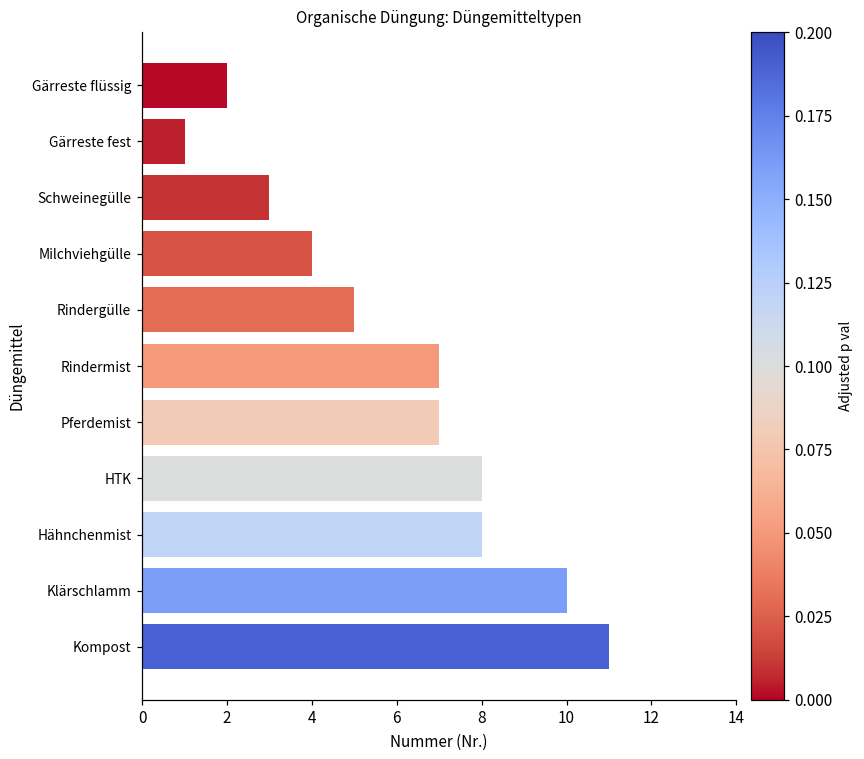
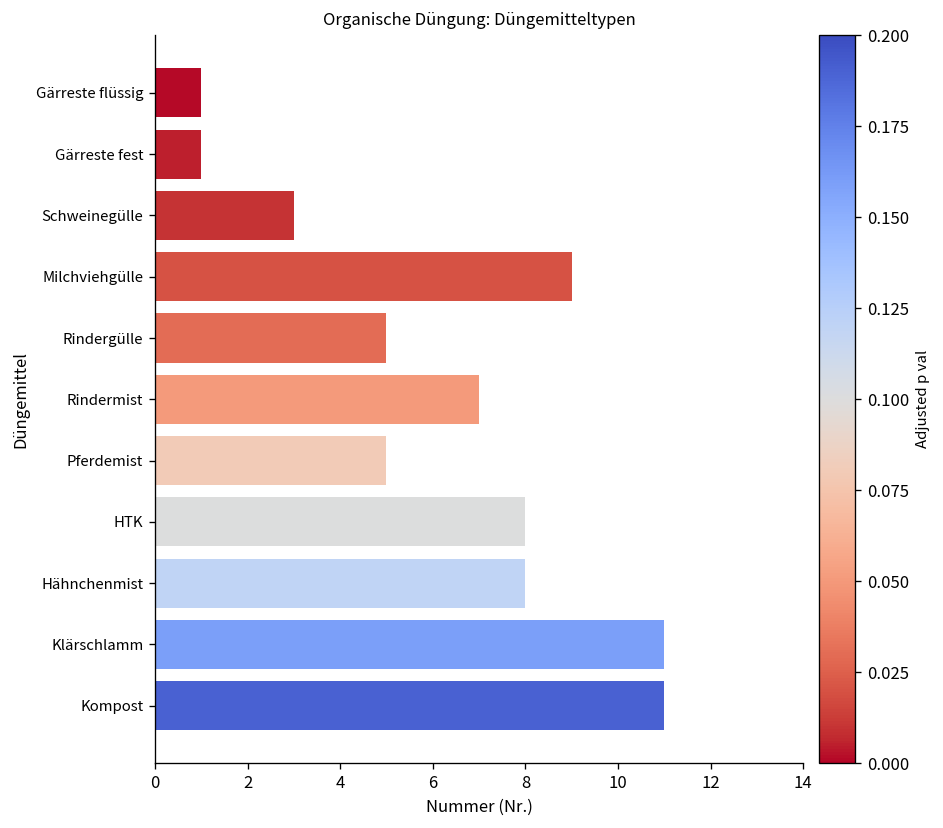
  {
-   "Gärreste flüssig": 2,
+   "Gärreste flüssig": 1,
    "Gärreste fest": 1,
    "Schweinegülle": 3,
-   "Milchviehgülle": 4,
+   "Milchviehgülle": 9,
    "Rindergülle": 5,
    "Rindermist": 7,
-   "Pferdemist": 7,
+   "Pferdemist": 5,
    "HTK": 8,
    "Hähnchenmist": 8,
-   "Klärschlamm": 10,
+   "Klärschlamm": 11,
    "Kompost": 11
  }
